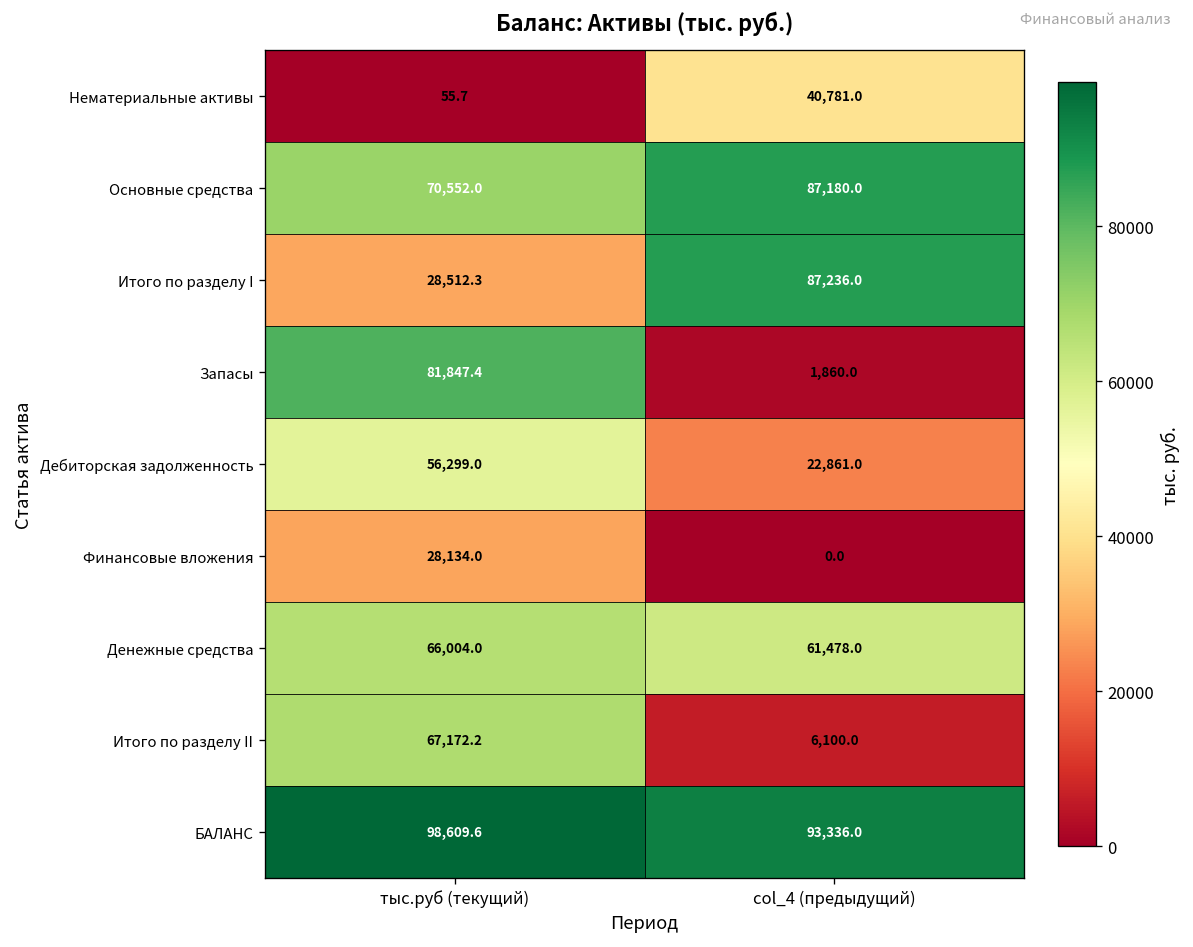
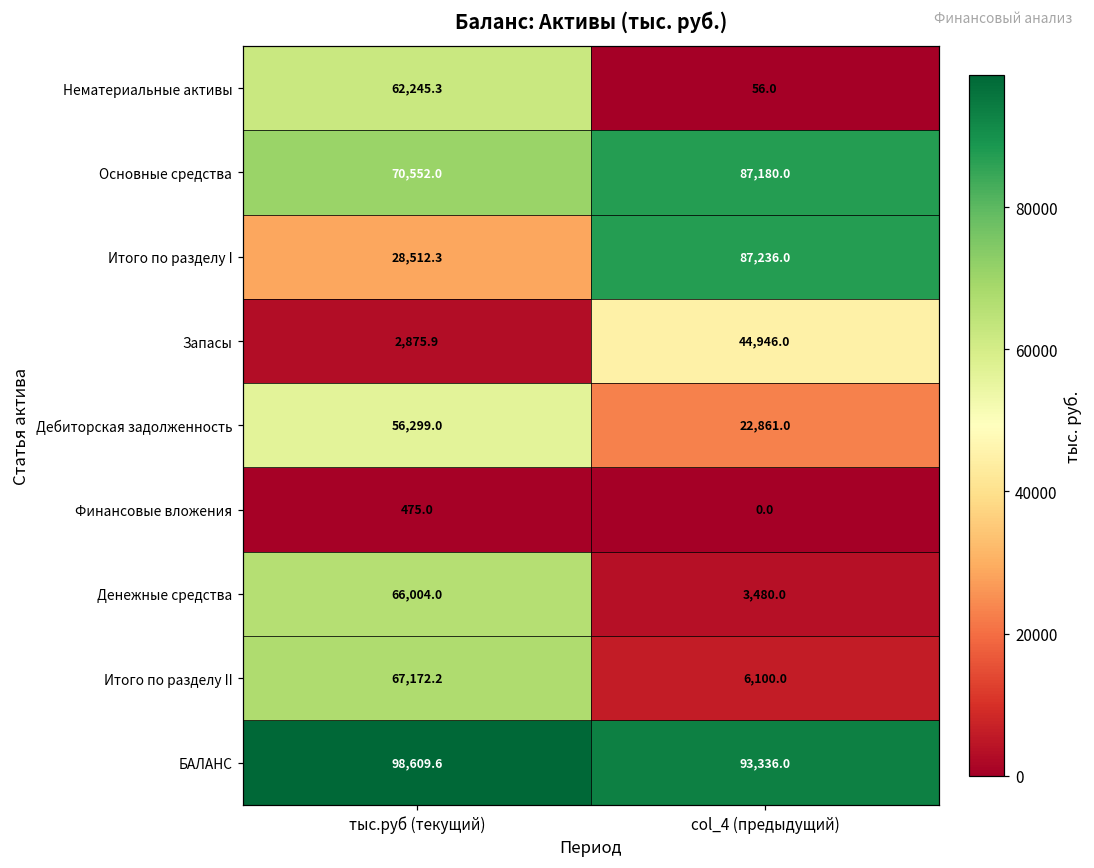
  {
    "Нематериальные активы": {
-     "тыс.руб (текущий)": "55.7",
-     "col_4 (предыдущий)": "40,781.0"
+     "тыс.руб (текущий)": "62,245.3",
+     "col_4 (предыдущий)": "56.0"
    },
    "Основные средства": {
      "тыс.руб (текущий)": "70,552.0",
      "col_4 (предыдущий)": "87,180.0"
    },
    "Итого по разделу I": {
      "тыс.руб (текущий)": "28,512.3",
      "col_4 (предыдущий)": "87,236.0"
    },
    "Запасы": {
-     "тыс.руб (текущий)": "81,847.4",
-     "col_4 (предыдущий)": "1,860.0"
+     "тыс.руб (текущий)": "2,875.9",
+     "col_4 (предыдущий)": "44,946.0"
    },
    "Дебиторская задолженность": {
      "тыс.руб (текущий)": "56,299.0",
      "col_4 (предыдущий)": "22,861.0"
    },
    "Финансовые вложения": {
-     "тыс.руб (текущий)": "28,134.0",
+     "тыс.руб (текущий)": "475.0",
      "col_4 (предыдущий)": "0.0"
    },
    "Денежные средства": {
      "тыс.руб (текущий)": "66,004.0",
-     "col_4 (предыдущий)": "61,478.0"
+     "col_4 (предыдущий)": "3,480.0"
    },
    "Итого по разделу II": {
      "тыс.руб (текущий)": "67,172.2",
      "col_4 (предыдущий)": "6,100.0"
    },
    "БАЛАНС": {
      "тыс.руб (текущий)": "98,609.6",
      "col_4 (предыдущий)": "93,336.0"
    }
  }
